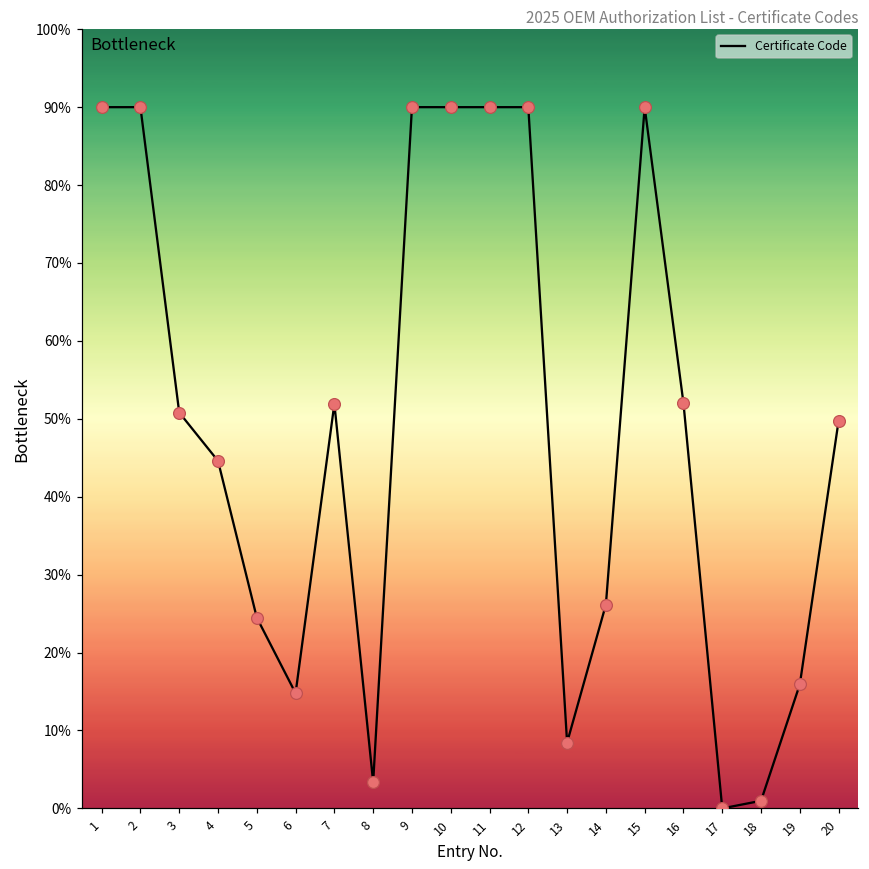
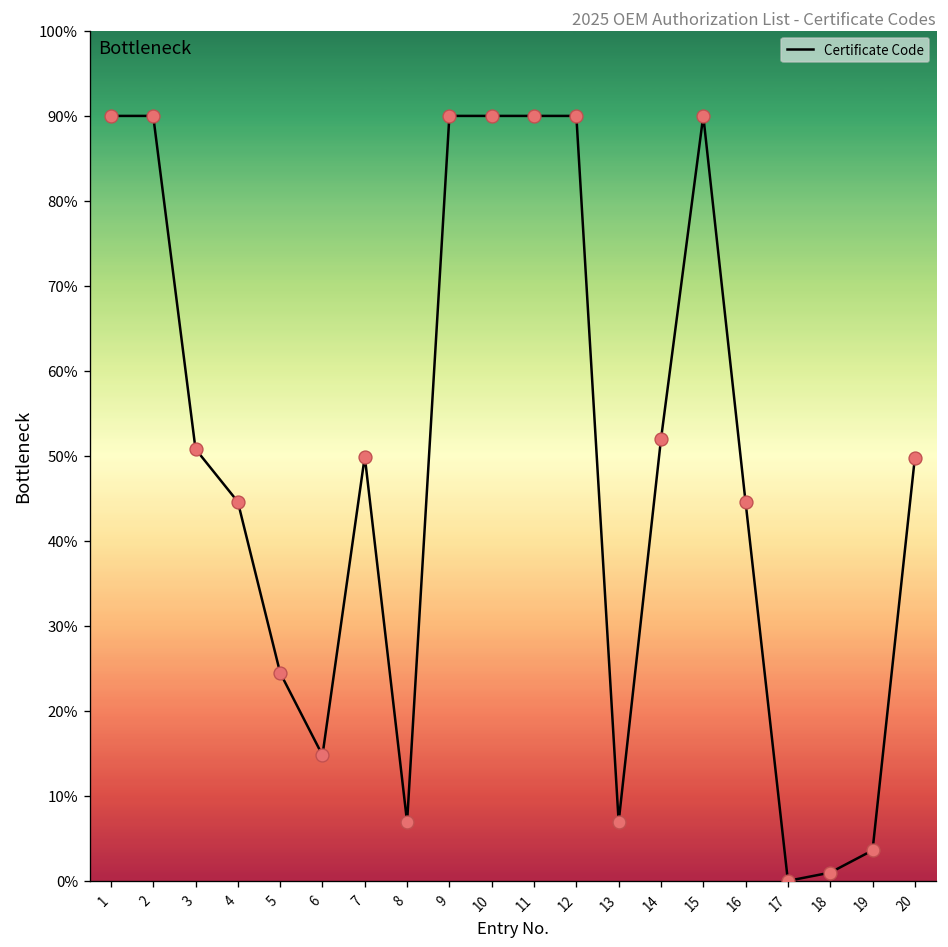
  {
    "1": "90%",
    "2": "90%",
    "3": "51%",
    "4": "45%",
    "5": "24%",
    "6": "15%",
-   "7": "52%",
-   "8": "3%",
+   "7": "50%",
+   "8": "7%",
    "9": "90%",
    "10": "90%",
    "11": "90%",
    "12": "90%",
-   "13": "8%",
-   "14": "26%",
+   "13": "7%",
+   "14": "52%",
    "15": "90%",
-   "16": "52%",
+   "16": "45%",
    "17": "0%",
    "18": "1%",
-   "19": "16%",
+   "19": "4%",
    "20": "50%"
  }
